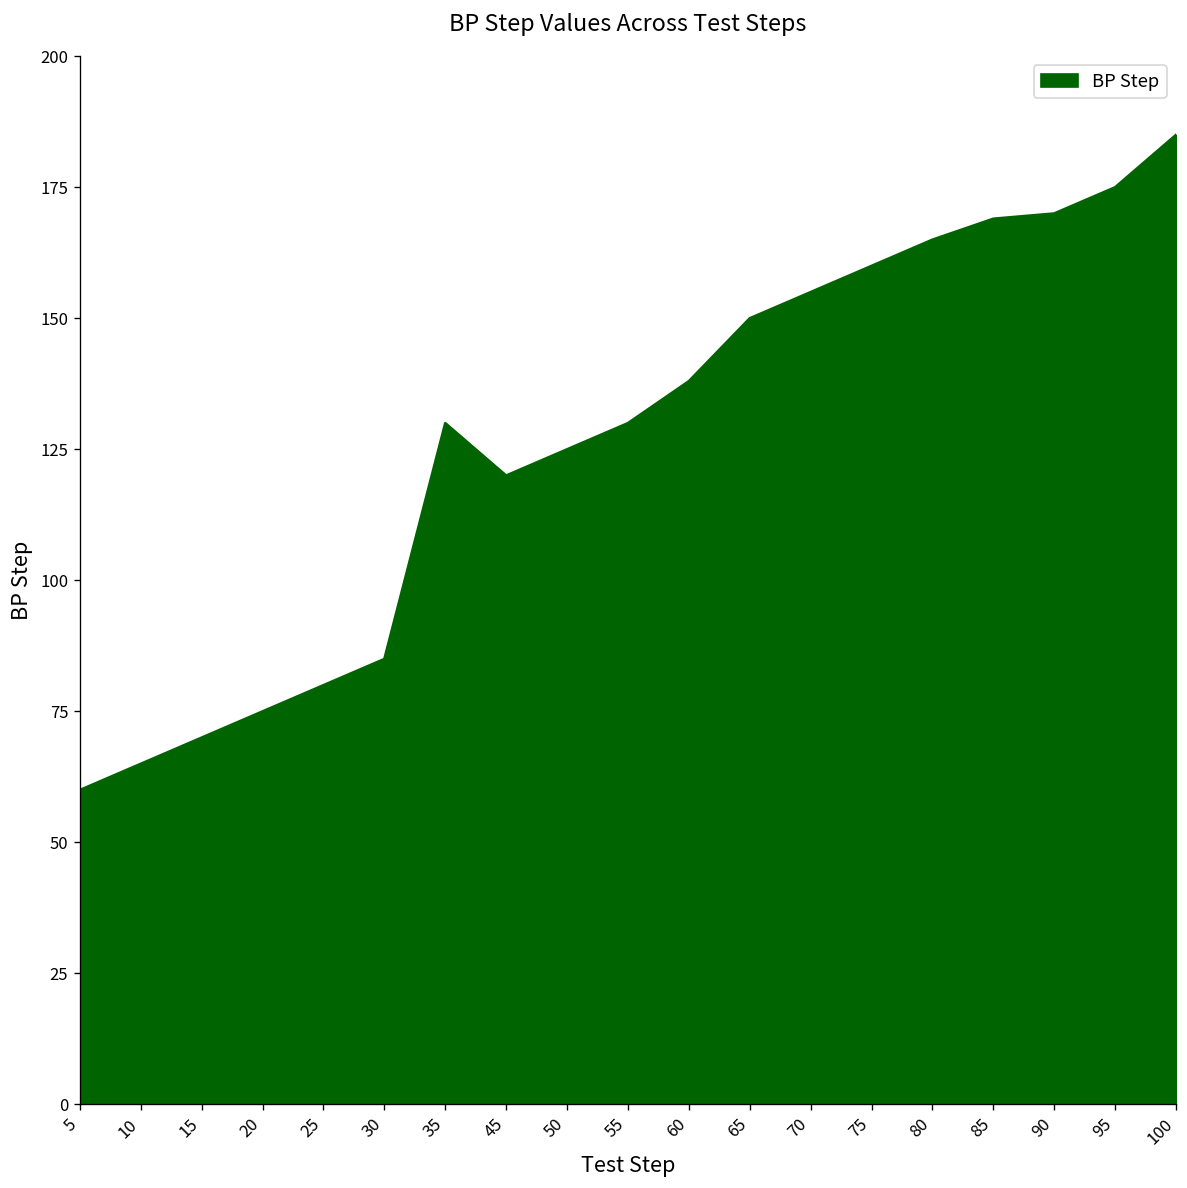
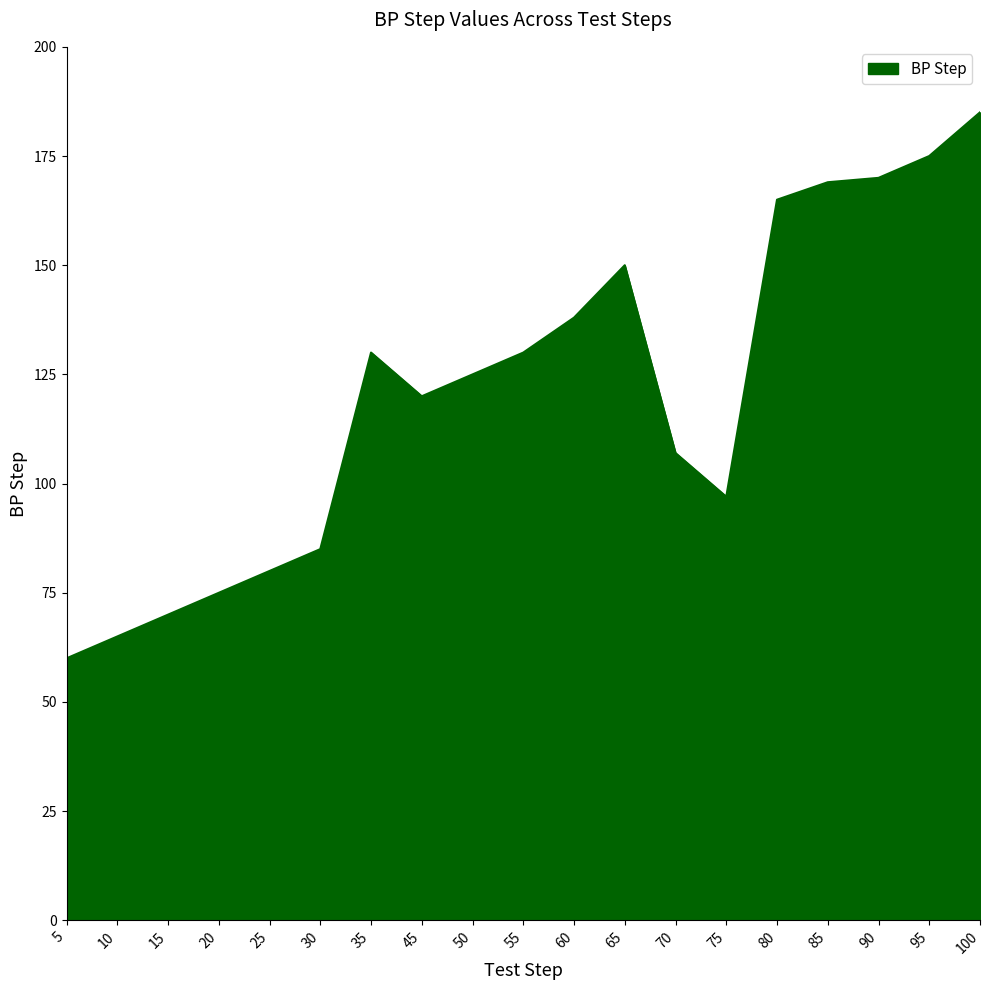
  {
    "5": 60,
    "10": 65,
    "15": 70,
    "20": 75,
    "25": 80,
    "30": 85,
    "35": 130,
    "45": 120,
    "50": 125,
    "55": 130,
    "60": 138,
    "65": 150,
-   "70": 155,
-   "75": 160,
+   "70": 107,
+   "75": 97,
    "80": 165,
    "85": 169,
    "90": 170,
    "95": 175,
    "100": 185
  }
